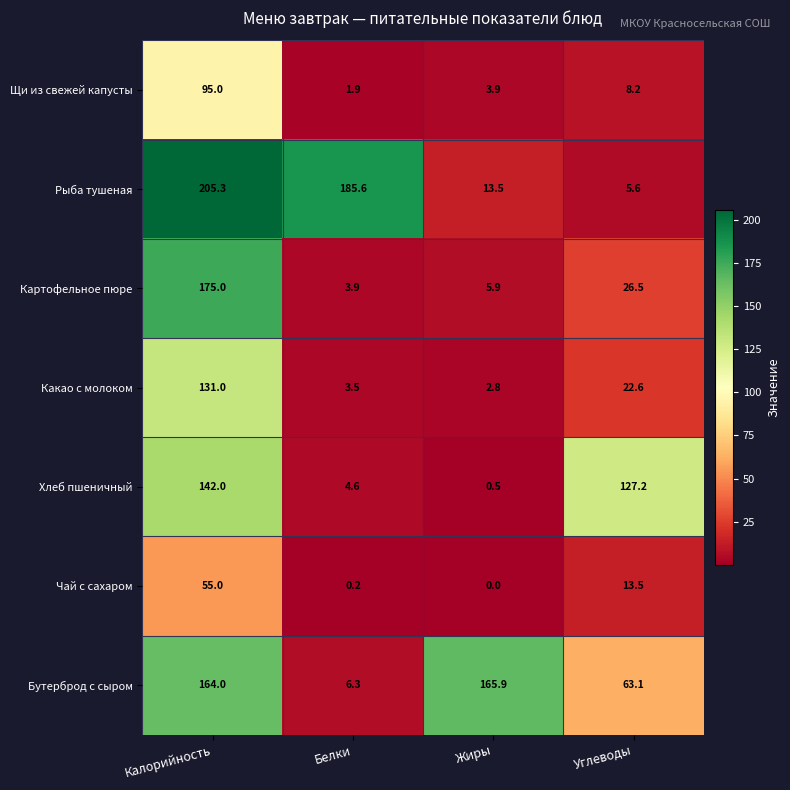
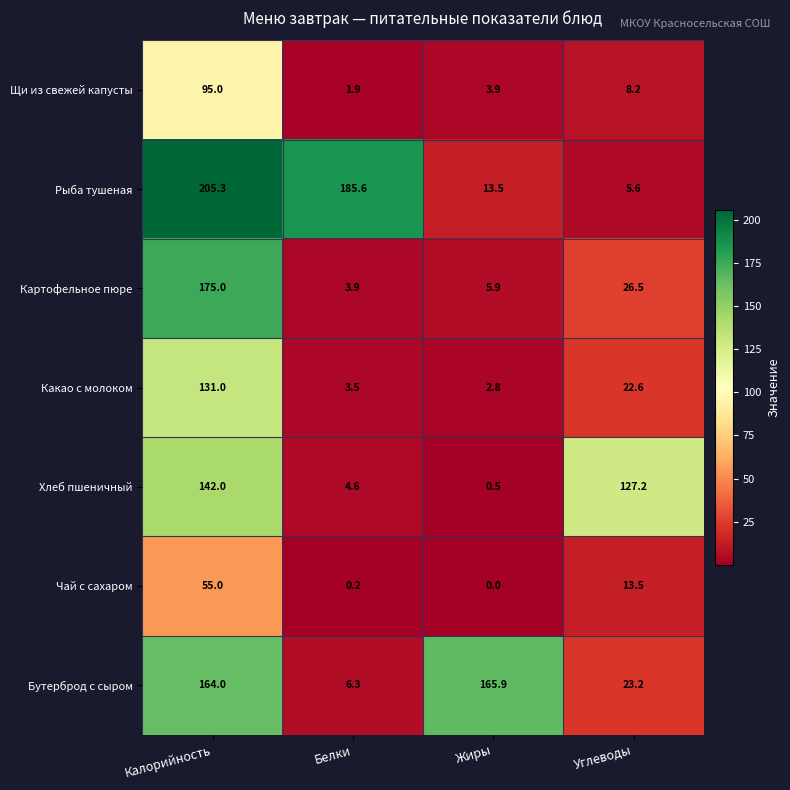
  {
    "Щи из свежей капусты": {
      "Калорийность": 95.0,
      "Белки": 1.9,
      "Жиры": 3.9,
      "Углеводы": 8.2
    },
    "Рыба тушеная": {
      "Калорийность": 205.3,
      "Белки": 185.6,
      "Жиры": 13.5,
      "Углеводы": 5.6
    },
    "Картофельное пюре": {
      "Калорийность": 175.0,
      "Белки": 3.9,
      "Жиры": 5.9,
      "Углеводы": 26.5
    },
    "Какао с молоком": {
      "Калорийность": 131.0,
      "Белки": 3.5,
      "Жиры": 2.8,
      "Углеводы": 22.6
    },
    "Хлеб пшеничный": {
      "Калорийность": 142.0,
      "Белки": 4.6,
      "Жиры": 0.5,
      "Углеводы": 127.2
    },
    "Чай с сахаром": {
      "Калорийность": 55.0,
      "Белки": 0.2,
      "Жиры": 0.0,
      "Углеводы": 13.5
    },
    "Бутерброд с сыром": {
      "Калорийность": 164.0,
      "Белки": 6.3,
      "Жиры": 165.9,
-     "Углеводы": 63.1
+     "Углеводы": 23.2
    }
  }
